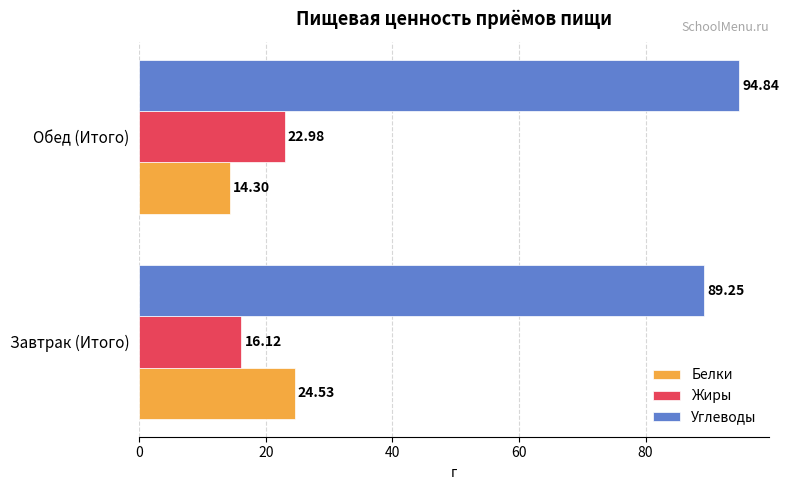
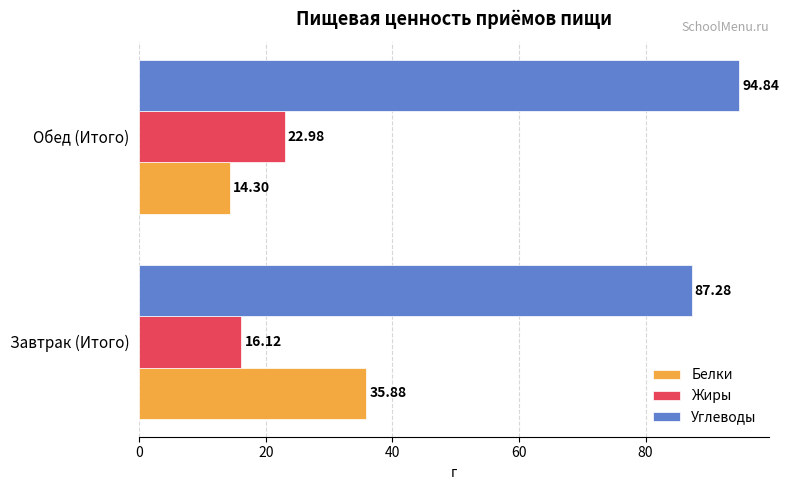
  {
    "Белки": {
      "Обед (Итого)": 14.30,
-     "Завтрак (Итого)": 24.53
+     "Завтрак (Итого)": 35.88
    },
    "Жиры": {
      "Обед (Итого)": 22.98,
      "Завтрак (Итого)": 16.12
    },
    "Углеводы": {
      "Обед (Итого)": 94.84,
-     "Завтрак (Итого)": 89.25
+     "Завтрак (Итого)": 87.28
    }
  }
